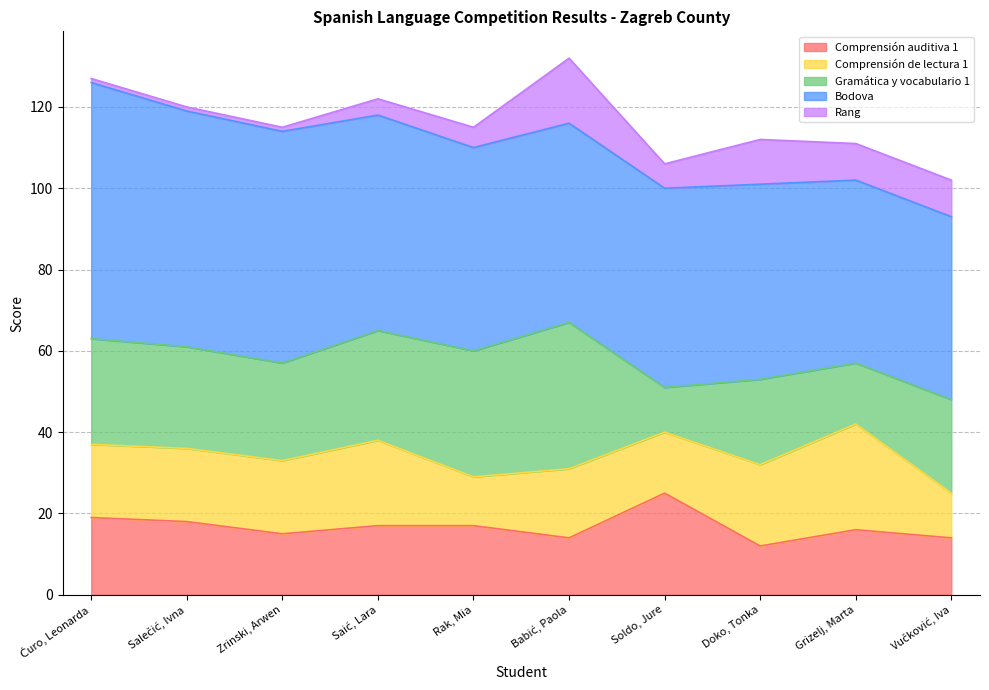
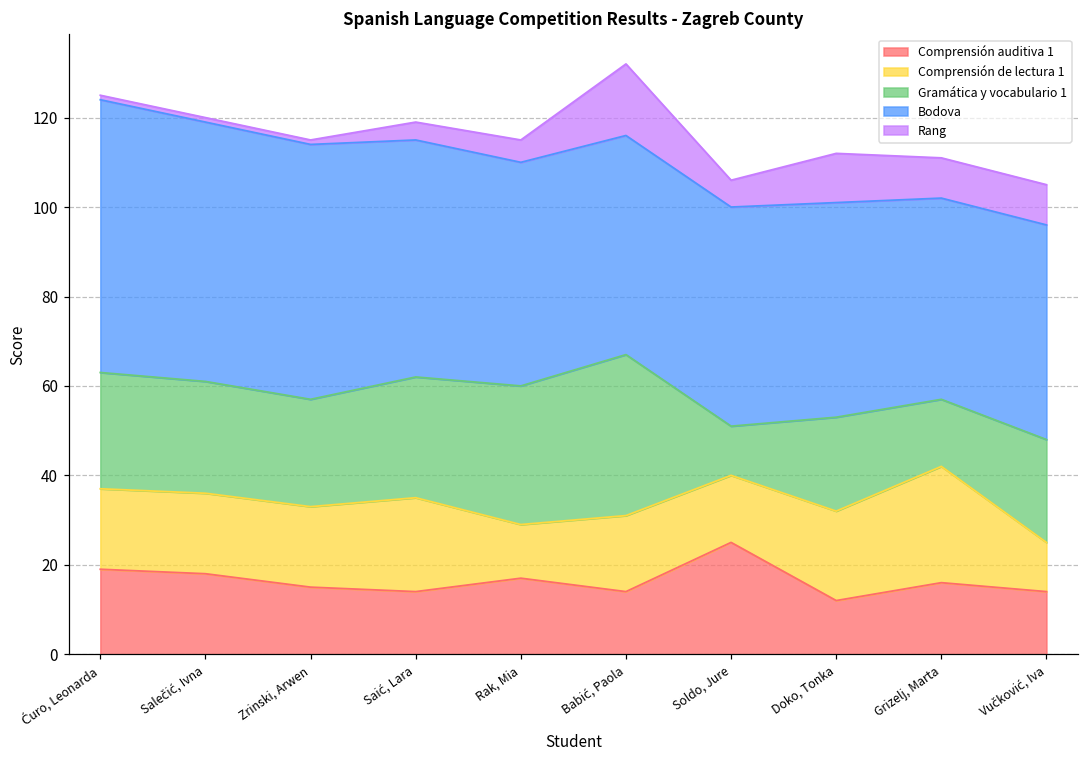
  {
    "Comprensión auditiva 1": {
      "Ćuro, Leonarda": 19,
      "Salečić, Ivna": 18,
      "Zrinski, Arwen": 15,
-     "Saić, Lara": 17,
+     "Saić, Lara": 14,
      "Rak, Mia": 17,
      "Babić, Paola": 14,
      "Soldo, Jure": 25,
      "Doko, Tonka": 12,
      "Grizelj, Marta": 16,
      "Vučković, Iva": 14
    },
    "Comprensión de lectura 1": {
      "Ćuro, Leonarda": 18,
      "Salečić, Ivna": 18,
      "Zrinski, Arwen": 18,
      "Saić, Lara": 21,
      "Rak, Mia": 12,
      "Babić, Paola": 17,
      "Soldo, Jure": 15,
      "Doko, Tonka": 20,
      "Grizelj, Marta": 26,
      "Vučković, Iva": 11
    },
    "Gramática y vocabulario 1": {
      "Ćuro, Leonarda": 26,
      "Salečić, Ivna": 25,
      "Zrinski, Arwen": 24,
      "Saić, Lara": 27,
      "Rak, Mia": 31,
      "Babić, Paola": 36,
      "Soldo, Jure": 11,
      "Doko, Tonka": 21,
      "Grizelj, Marta": 15,
      "Vučković, Iva": 23
    },
    "Bodova": {
-     "Ćuro, Leonarda": 63,
+     "Ćuro, Leonarda": 61,
      "Salečić, Ivna": 58,
      "Zrinski, Arwen": 57,
      "Saić, Lara": 53,
      "Rak, Mia": 50,
      "Babić, Paola": 49,
      "Soldo, Jure": 49,
      "Doko, Tonka": 48,
      "Grizelj, Marta": 45,
-     "Vučković, Iva": 45
+     "Vučković, Iva": 48
    },
    "Rang": {
      "Ćuro, Leonarda": 1,
      "Salečić, Ivna": 1,
      "Zrinski, Arwen": 1,
      "Saić, Lara": 4,
      "Rak, Mia": 5,
      "Babić, Paola": 16,
      "Soldo, Jure": 6,
      "Doko, Tonka": 11,
      "Grizelj, Marta": 9,
      "Vučković, Iva": 9
    }
  }
